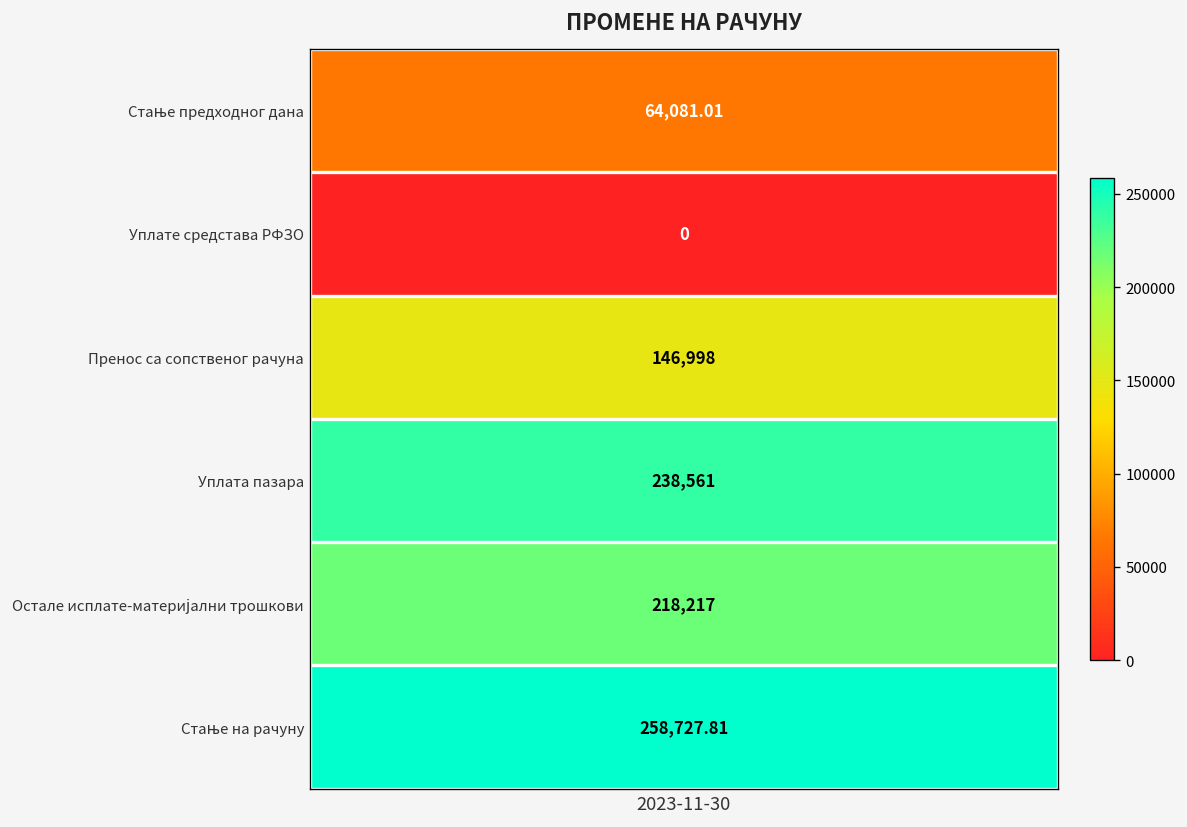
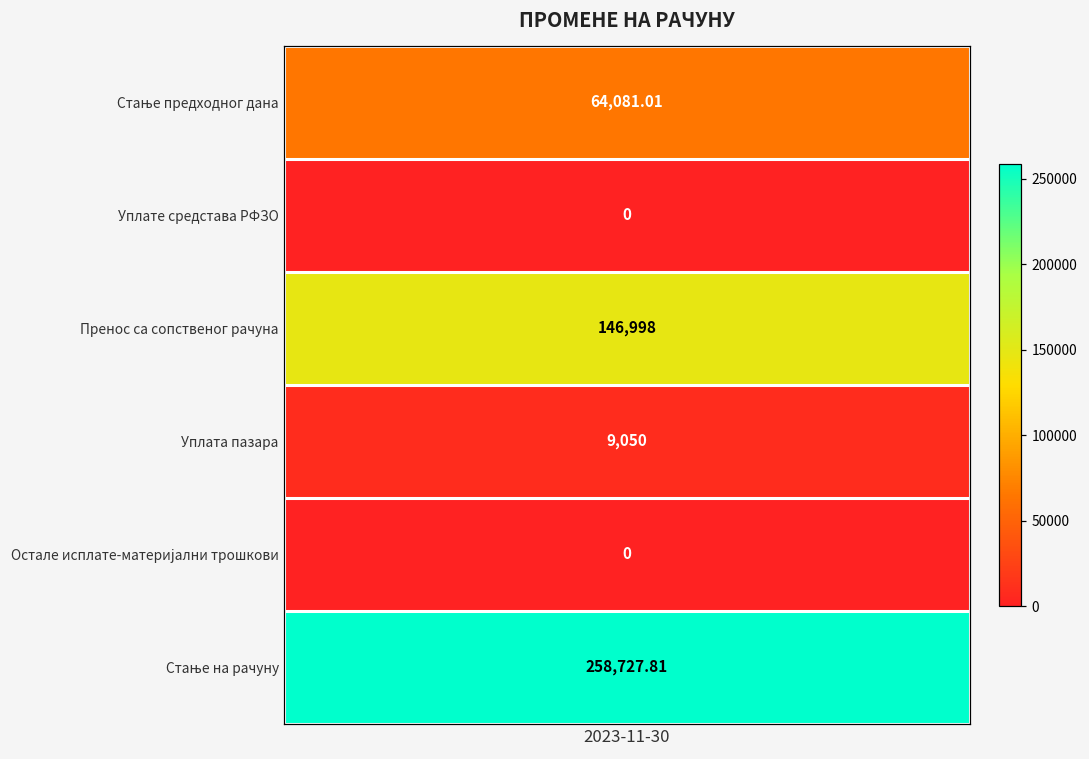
  {
    "Стање предходног дана": {
      "2023-11-30": "64,081.01"
    },
    "Уплате средстава РФЗО": {
      "2023-11-30": "0"
    },
    "Пренос са сопственог рачуна": {
      "2023-11-30": "146,998"
    },
    "Уплата пазара": {
-     "2023-11-30": "238,561"
+     "2023-11-30": "9,050"
    },
    "Остале исплате-материјални трошкови": {
-     "2023-11-30": "218,217"
+     "2023-11-30": "0"
    },
    "Стање на рачуну": {
      "2023-11-30": "258,727.81"
    }
  }
